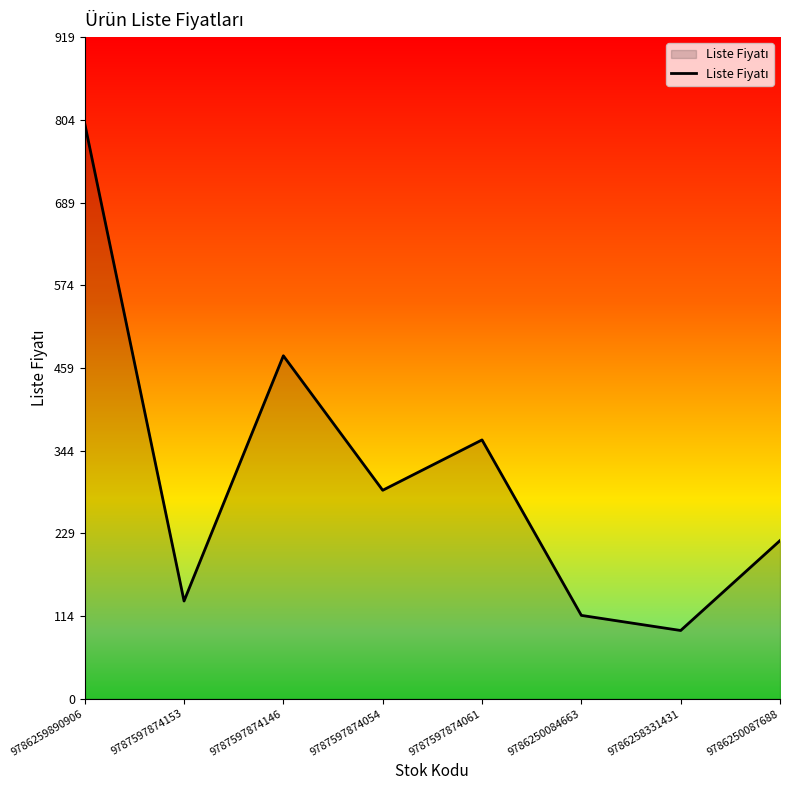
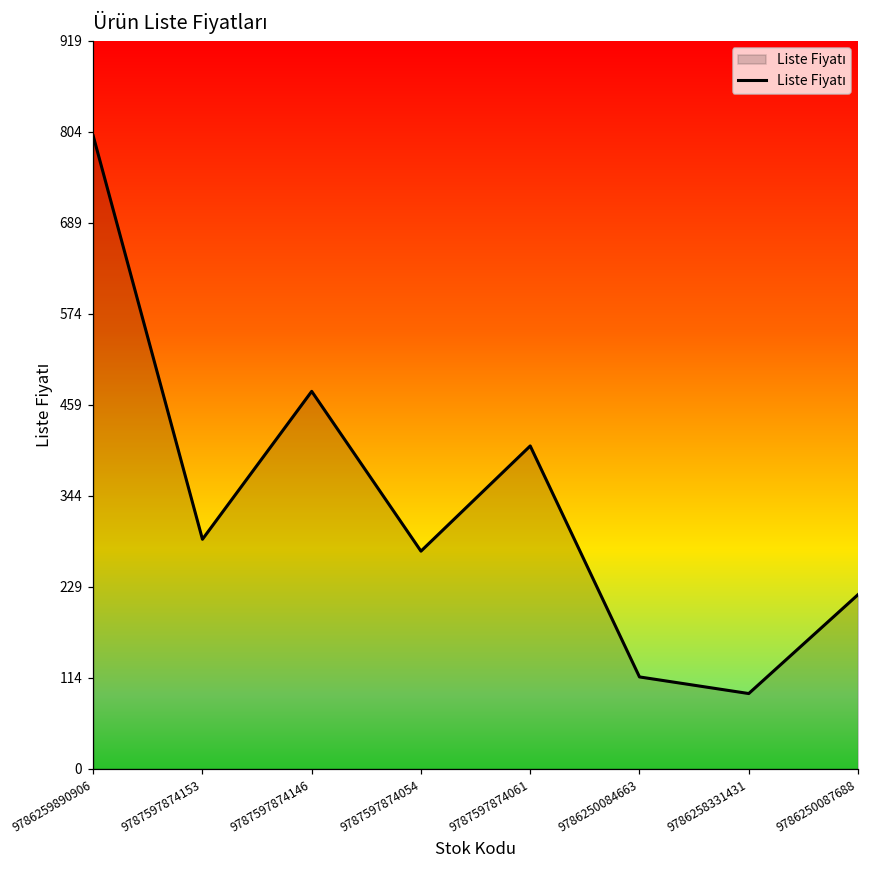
  {
    "9786259890906": 800,
-   "9787597874153": 140,
+   "9787597874153": 290,
    "9787597874146": 480,
-   "9787597874054": 290,
-   "9787597874061": 360,
+   "9787597874054": 270,
+   "9787597874061": 410,
    "9786250084663": 120,
    "9786258331431": 90,
    "9786250087688": 220
  }
